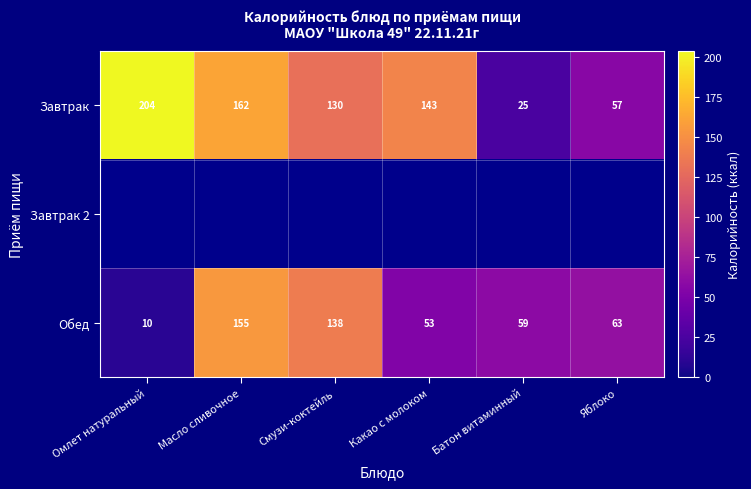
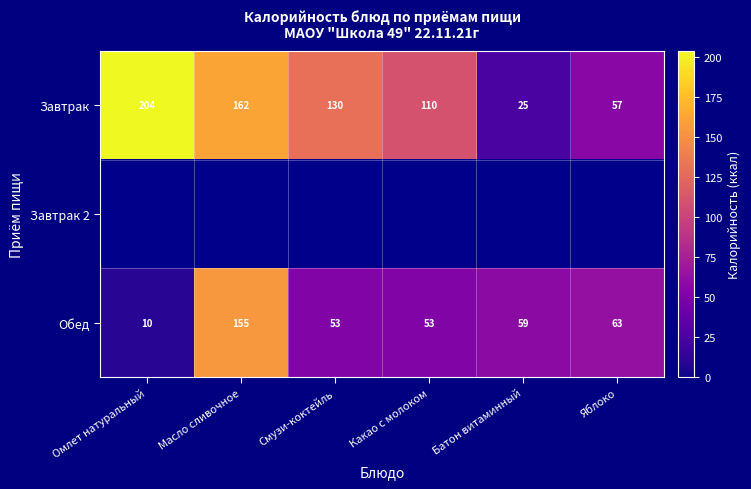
  {
    "Завтрак": {
      "Омлет натуральный": 204,
      "Масло сливочное": 162,
      "Смузи-коктейль": 130,
-     "Какао с молоком": 143,
+     "Какао с молоком": 110,
      "Батон витаминный": 25,
      "Яблоко": 57
    },
    "Обед": {
      "Омлет натуральный": 10,
      "Масло сливочное": 155,
-     "Смузи-коктейль": 138,
+     "Смузи-коктейль": 53,
      "Какао с молоком": 53,
      "Батон витаминный": 59,
      "Яблоко": 63
    }
  }
